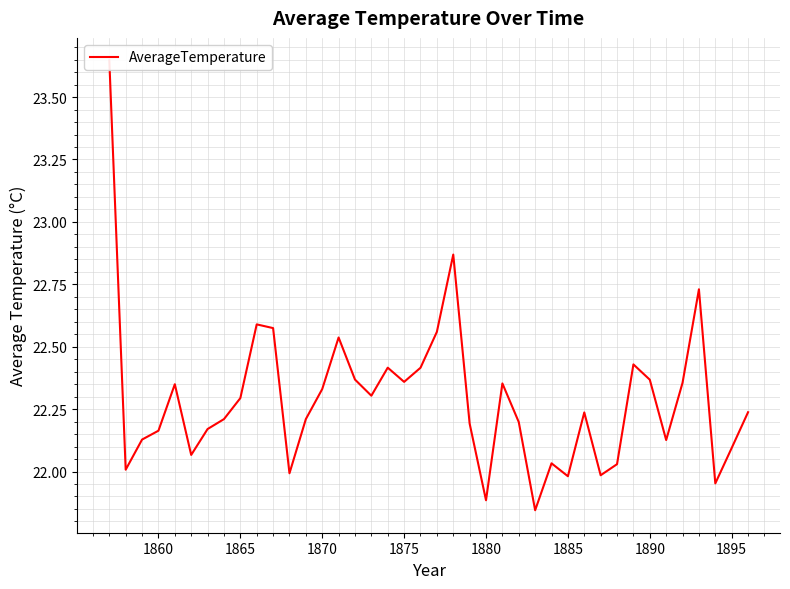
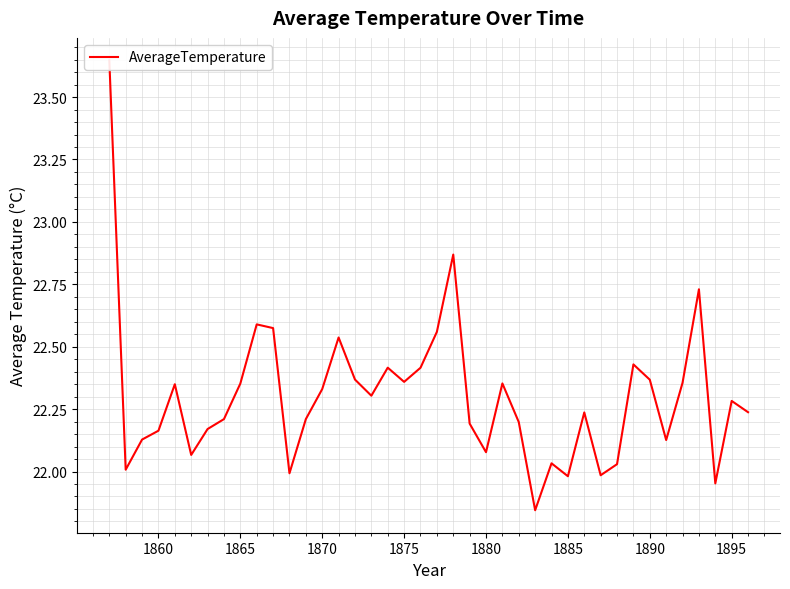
  {
    "1860": 22.16,
-   "1865": 22.29,
+   "1865": 22.35,
    "1870": 22.33,
    "1875": 22.36,
-   "1880": 21.88,
+   "1880": 22.08,
    "1885": 21.98,
    "1890": 22.37,
-   "1895": 22.09
+   "1895": 22.28
  }
